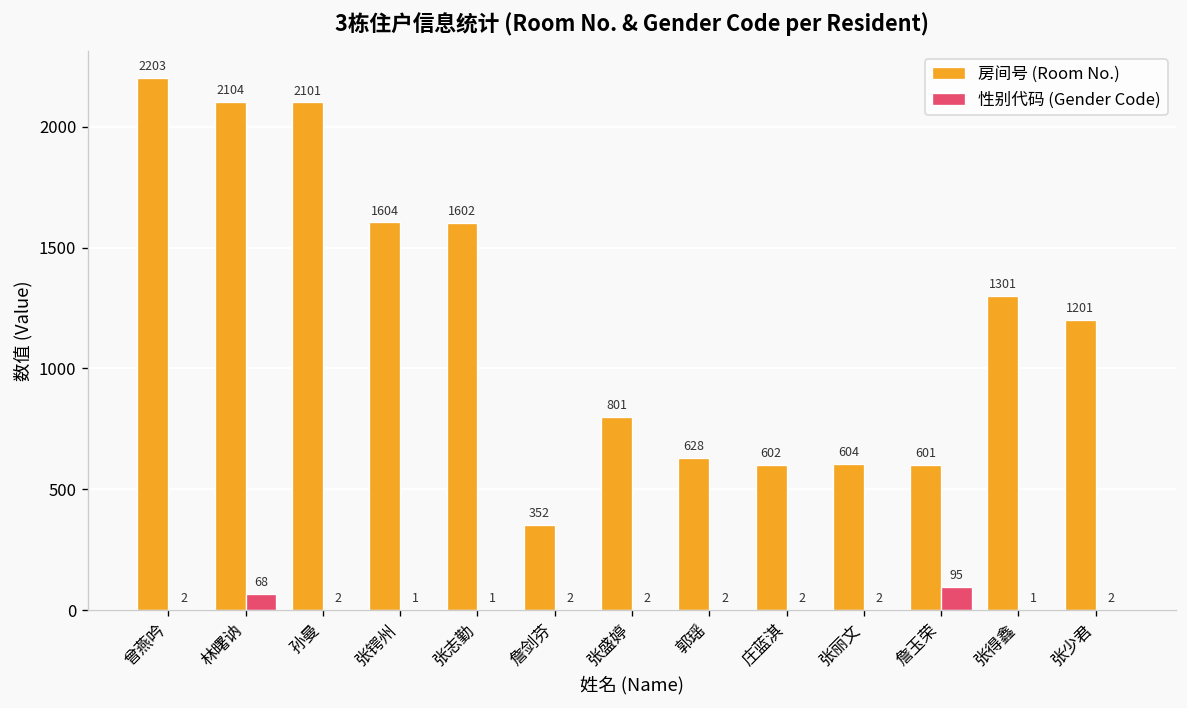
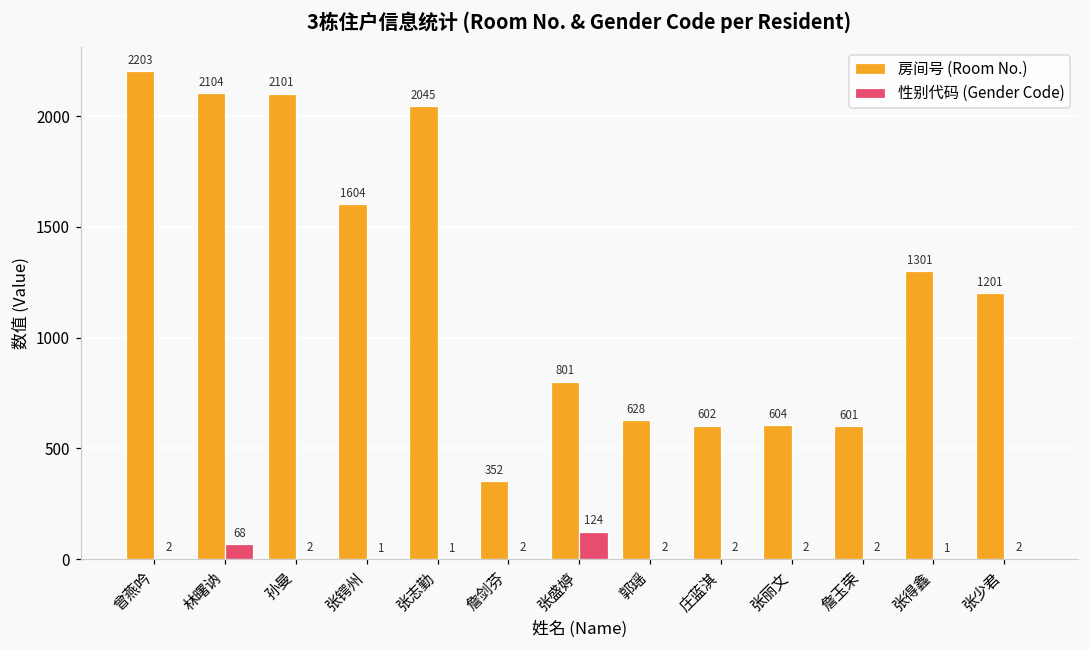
  {
    "房间号 (Room No.)": {
      "曾燕吟": 2203,
      "林曙讷": 2104,
      "孙曼": 2101,
      "张锷州": 1604,
-     "张志勤": 1602,
+     "张志勤": 2045,
      "詹剑芬": 352,
      "张盛婷": 801,
      "郭瑶": 628,
      "庄蓝淇": 602,
      "张丽文": 604,
      "詹玉荣": 601,
      "张得鑫": 1301,
      "张少君": 1201
    },
    "性别代码 (Gender Code)": {
      "曾燕吟": 2,
      "林曙讷": 68,
      "孙曼": 2,
      "张锷州": 1,
      "张志勤": 1,
      "詹剑芬": 2,
-     "张盛婷": 2,
+     "张盛婷": 124,
      "郭瑶": 2,
      "庄蓝淇": 2,
      "张丽文": 2,
-     "詹玉荣": 95,
+     "詹玉荣": 2,
      "张得鑫": 1,
      "张少君": 2
    }
  }
